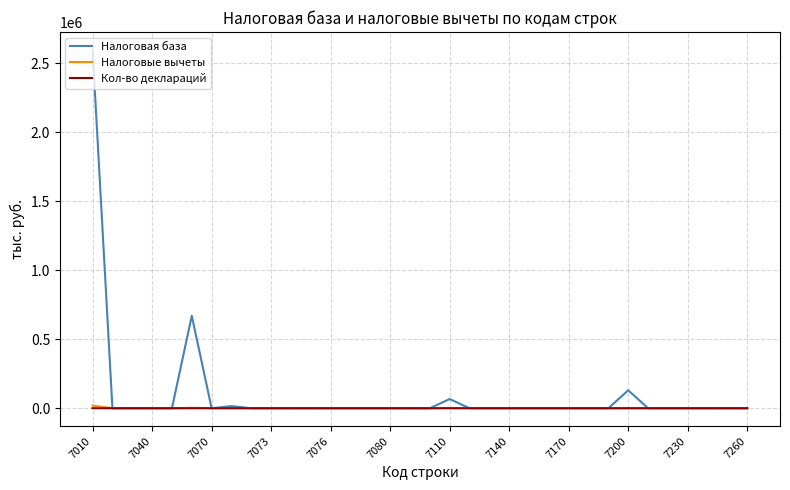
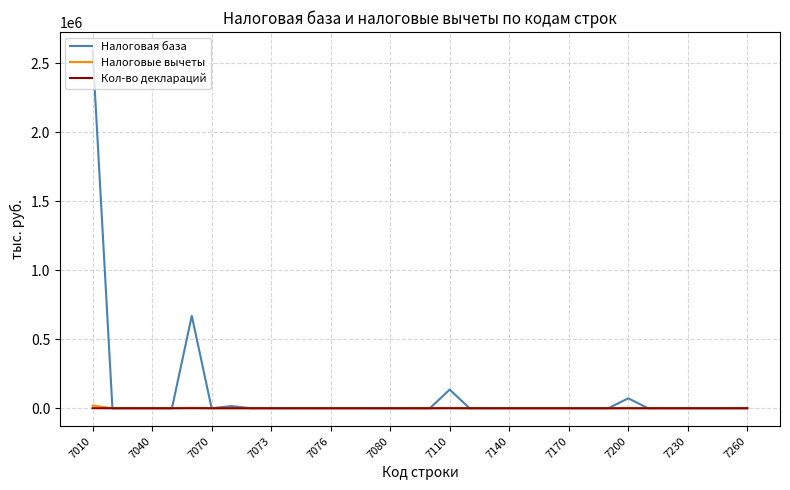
  {
    "Налоговая база": {
-     "7110": 70000,
-     "7200": 130000
+     "7110": 140000,
+     "7200": 70000
    },
    "Налоговые вычеты": {
      "7010": 20000
    },
    "Кол-во деклараций": {
      "7010": 0
    }
  }
